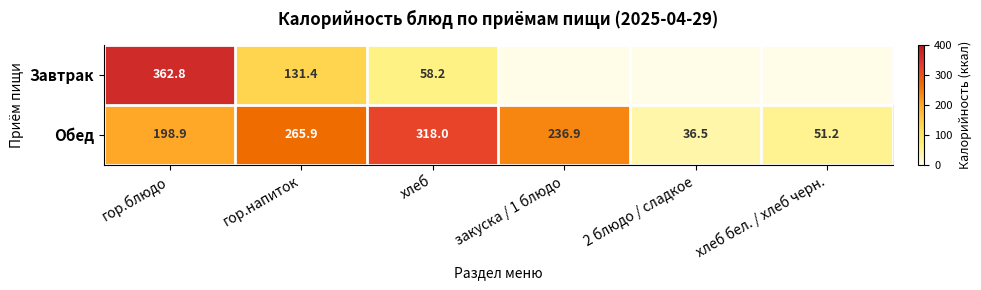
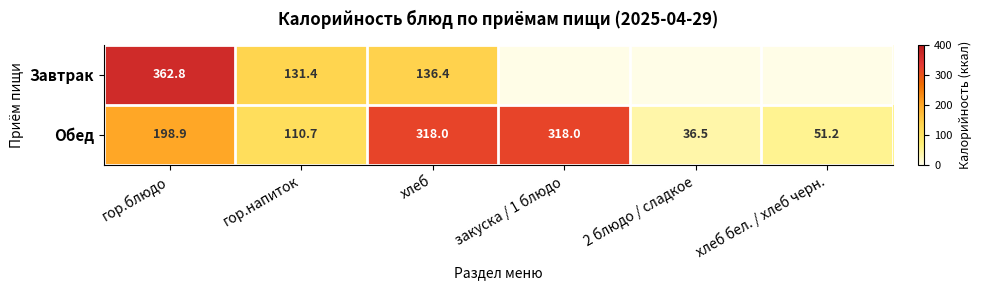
  {
    "Завтрак": {
      "гор.блюдо": 362.8,
      "гор.напиток": 131.4,
-     "хлеб": 58.2
+     "хлеб": 136.4
    },
    "Обед": {
      "гор.блюдо": 198.9,
-     "гор.напиток": 265.9,
+     "гор.напиток": 110.7,
      "хлеб": 318.0,
-     "закуска / 1 блюдо": 236.9,
+     "закуска / 1 блюдо": 318.0,
      "2 блюдо / сладкое": 36.5,
      "хлеб бел. / хлеб черн.": 51.2
    }
  }
